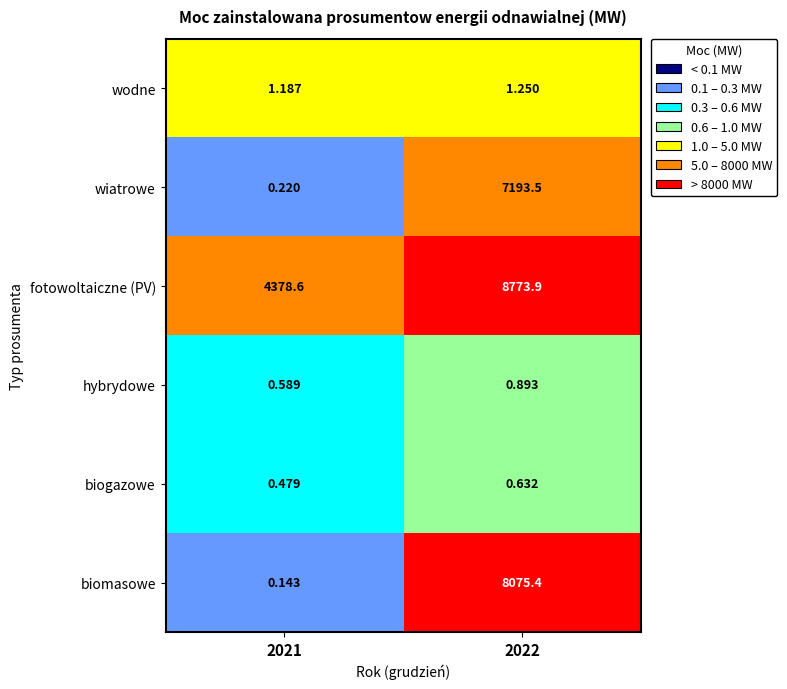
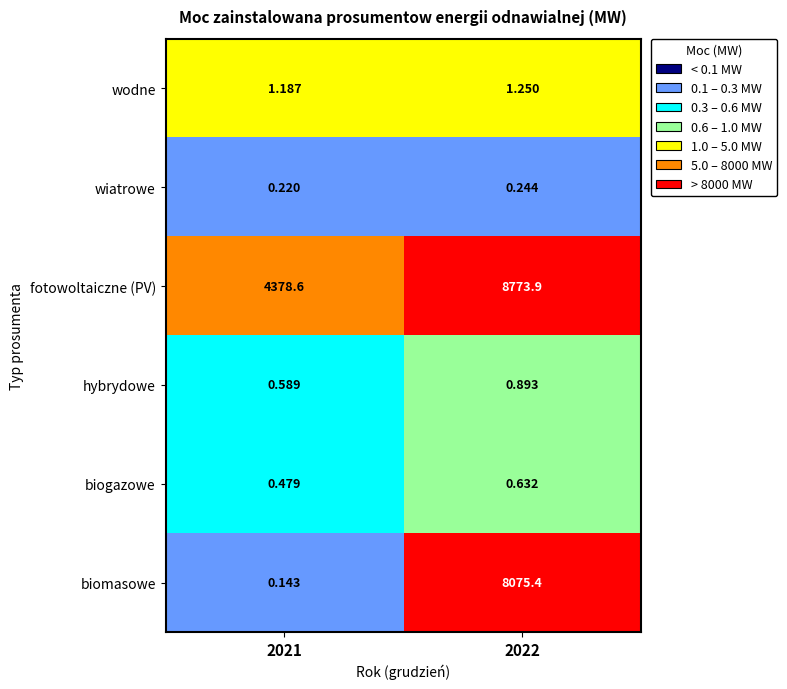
  {
    "wodne": {
      "2021": 1.187,
      "2022": 1.250
    },
    "wiatrowe": {
      "2021": 0.220,
-     "2022": 7193.5
+     "2022": 0.244
    },
    "fotowoltaiczne (PV)": {
      "2021": 4378.6,
      "2022": 8773.9
    },
    "hybrydowe": {
      "2021": 0.589,
      "2022": 0.893
    },
    "biogazowe": {
      "2021": 0.479,
      "2022": 0.632
    },
    "biomasowe": {
      "2021": 0.143,
      "2022": 8075.4
    }
  }
